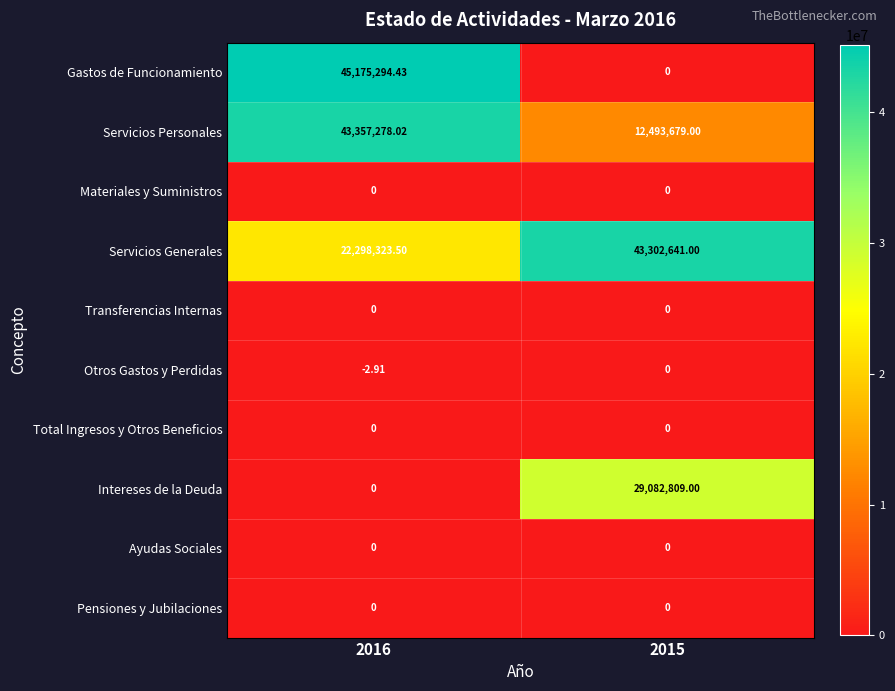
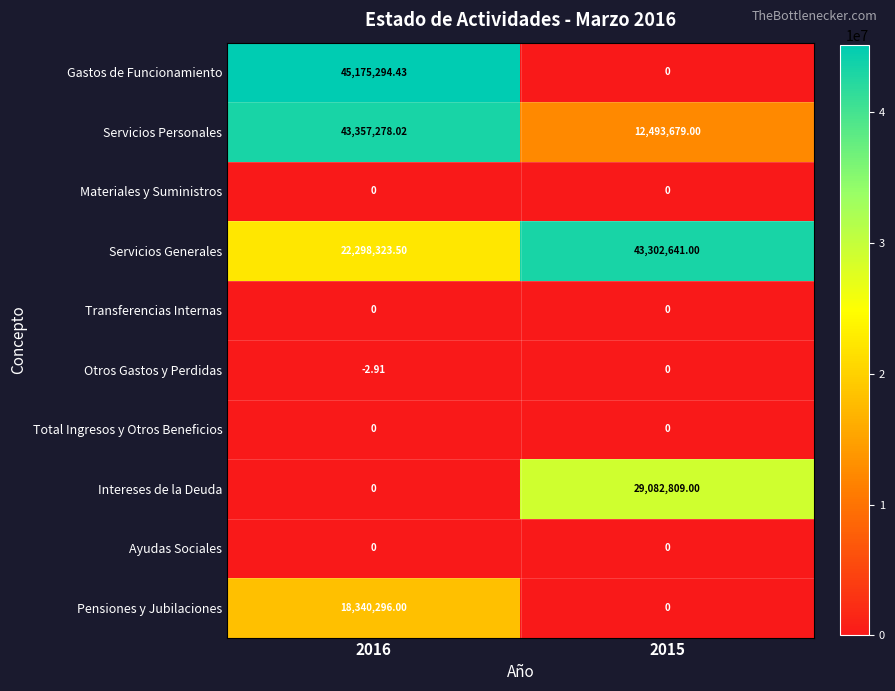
  {
    "Gastos de Funcionamiento": {
      "2016": "45,175,294.43",
      "2015": "0"
    },
    "Servicios Personales": {
      "2016": "43,357,278.02",
      "2015": "12,493,679.00"
    },
    "Materiales y Suministros": {
      "2016": "0",
      "2015": "0"
    },
    "Servicios Generales": {
      "2016": "22,298,323.50",
      "2015": "43,302,641.00"
    },
    "Transferencias Internas": {
      "2016": "0",
      "2015": "0"
    },
    "Otros Gastos y Perdidas": {
      "2016": "-2.91",
      "2015": "0"
    },
    "Total Ingresos y Otros Beneficios": {
      "2016": "0",
      "2015": "0"
    },
    "Intereses de la Deuda": {
      "2016": "0",
      "2015": "29,082,809.00"
    },
    "Ayudas Sociales": {
      "2016": "0",
      "2015": "0"
    },
    "Pensiones y Jubilaciones": {
-     "2016": "0",
+     "2016": "18,340,296.00",
      "2015": "0"
    }
  }
